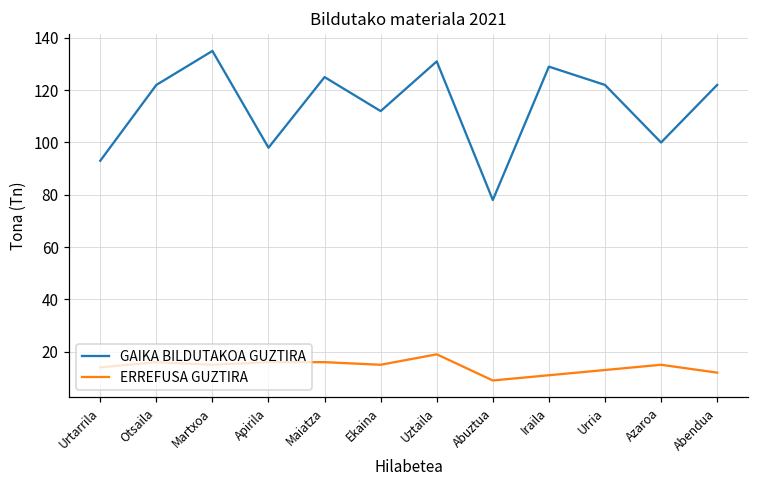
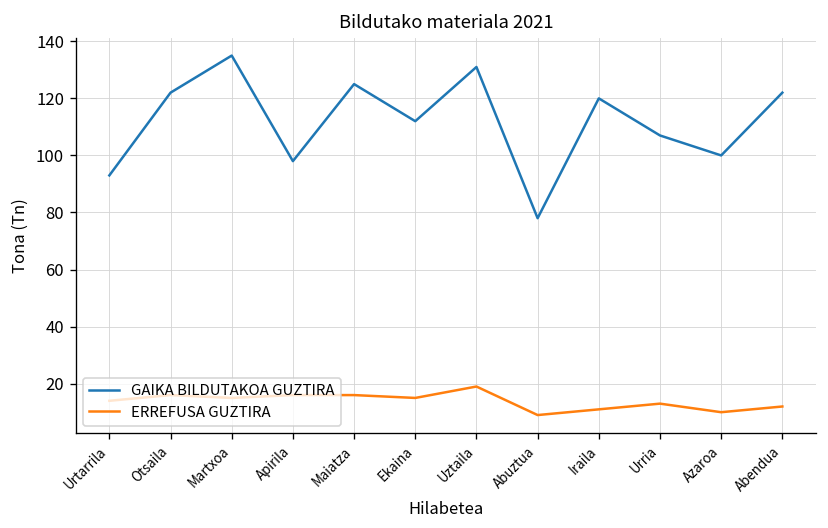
  {
    "GAIKA BILDUTAKOA GUZTIRA": {
      "Urtarrila": 93,
      "Otsaila": 122,
      "Martxoa": 135,
      "Apirila": 98,
      "Maiatza": 125,
      "Ekaina": 112,
      "Uztaila": 131,
      "Abuztua": 78,
-     "Iraila": 129,
-     "Urria": 122,
+     "Iraila": 120,
+     "Urria": 107,
      "Azaroa": 100,
      "Abendua": 122
    },
    "ERREFUSA GUZTIRA": {
      "Maiatza": 16,
      "Ekaina": 15,
      "Uztaila": 19,
      "Abuztua": 9,
      "Iraila": 11,
      "Urria": 13,
-     "Azaroa": 15,
+     "Azaroa": 10,
      "Abendua": 12
    }
  }
